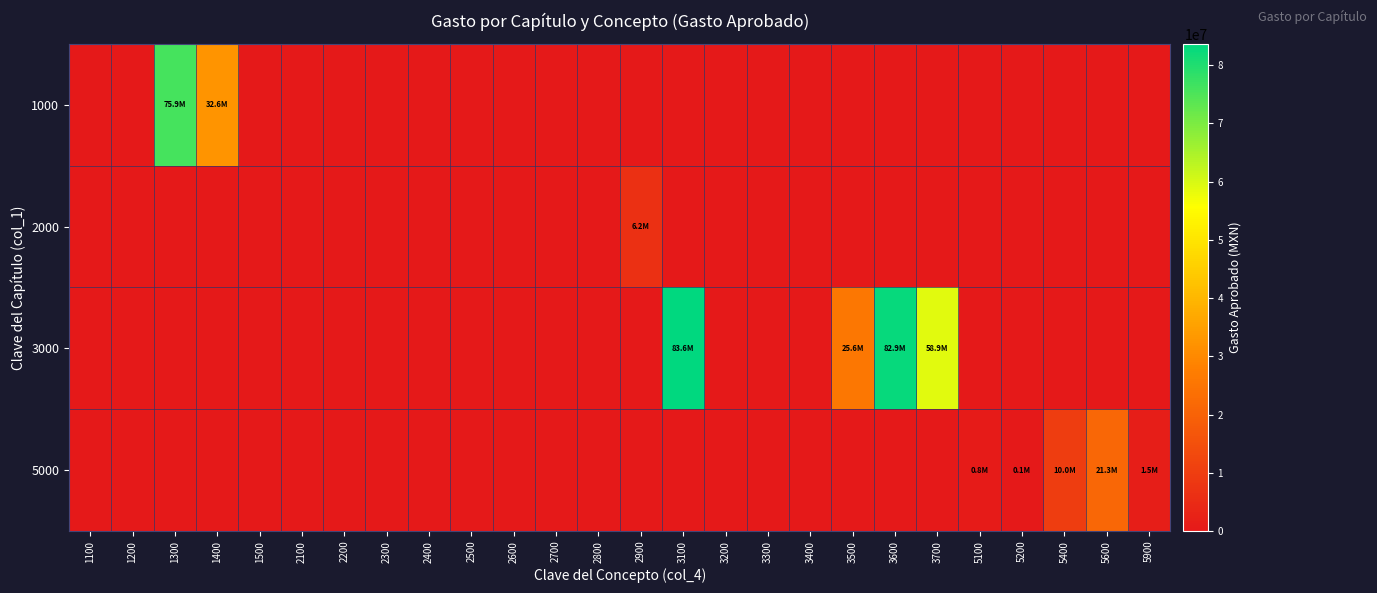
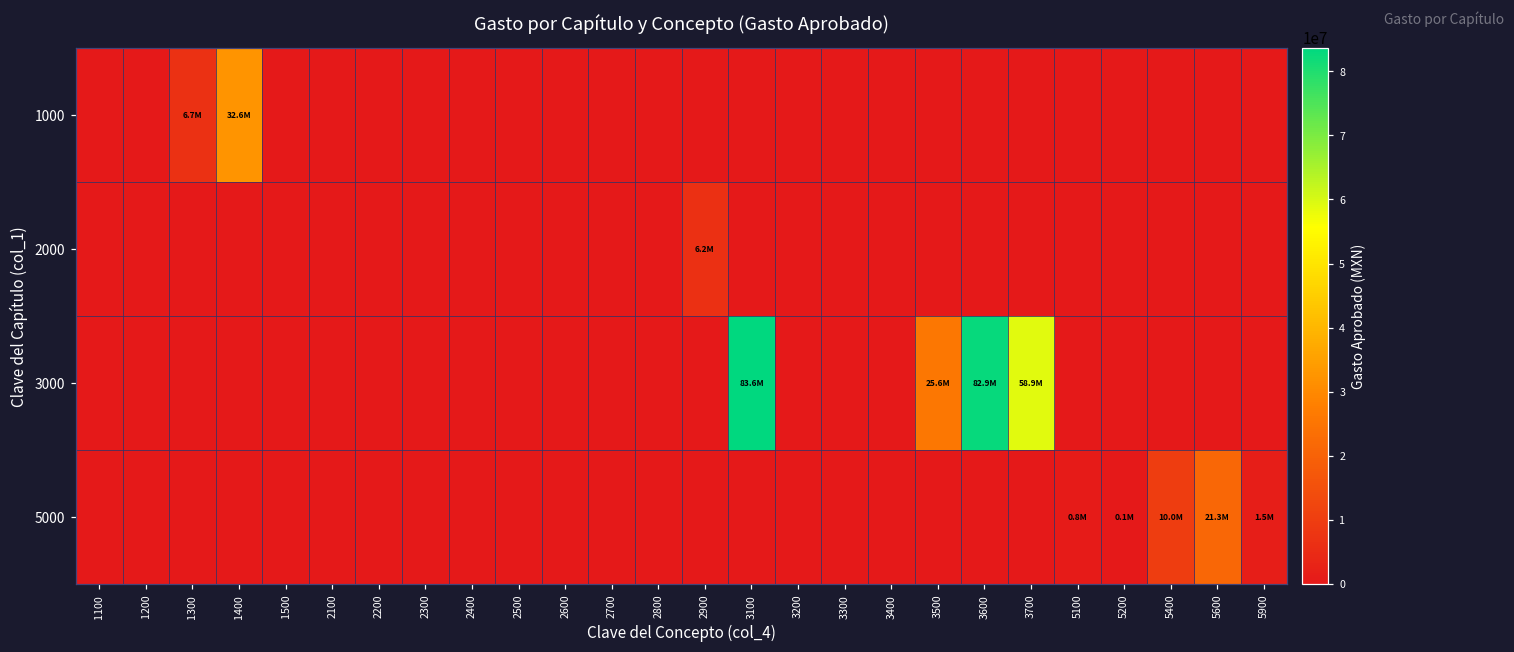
  {
    "1000": {
-     "1300": "75.9M",
+     "1300": "6.7M",
      "1400": "32.6M"
    },
    "2000": {
      "2900": "6.2M"
    },
    "3000": {
      "3100": "83.6M",
      "3500": "25.6M",
      "3600": "82.9M",
      "3700": "58.9M"
    },
    "5000": {
      "5100": "0.8M",
      "5200": "0.1M",
      "5400": "10.0M",
      "5600": "21.3M",
      "5900": "1.5M"
    }
  }
